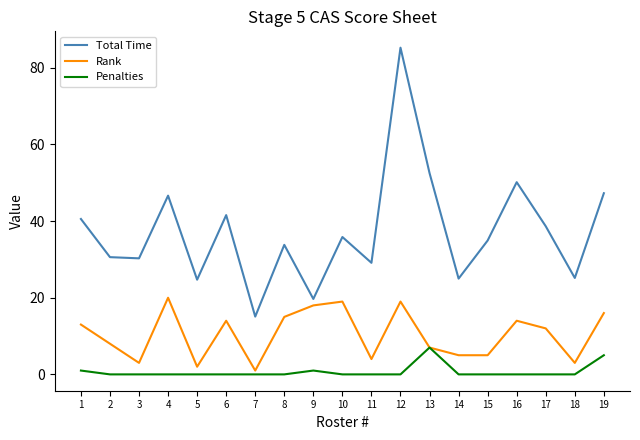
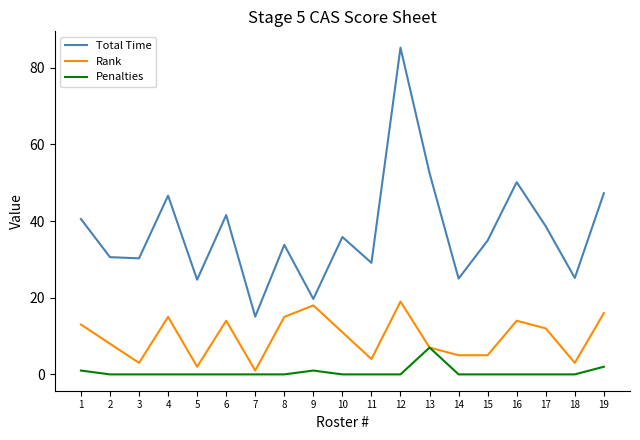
  {
    "Total Time": {
      "1": 41,
      "2": 31,
      "3": 30,
      "4": 47,
      "5": 25,
      "6": 42,
      "7": 15,
      "8": 34,
      "9": 20,
      "10": 36,
      "11": 29,
      "12": 85,
      "13": 53,
      "14": 25,
      "15": 35,
      "16": 50,
      "17": 39,
      "18": 25,
      "19": 47
    },
    "Rank": {
      "1": 13,
      "2": 8,
      "3": 3,
-     "4": 20,
+     "4": 15,
      "5": 2,
      "6": 14,
      "7": 1,
      "8": 15,
      "9": 18,
-     "10": 19,
+     "10": 11,
      "11": 4,
      "12": 19,
      "14": 5,
      "15": 5,
      "16": 14,
      "17": 12,
      "18": 3,
      "19": 16
    },
    "Penalties": {
      "1": 1,
      "2": 0,
      "3": 0,
      "4": 0,
      "5": 0,
      "6": 0,
      "7": 0,
      "8": 0,
      "9": 1,
      "10": 0,
      "11": 0,
      "12": 0,
      "14": 0,
      "15": 0,
      "16": 0,
      "17": 0,
      "18": 0,
-     "19": 5
+     "19": 2
    }
  }
